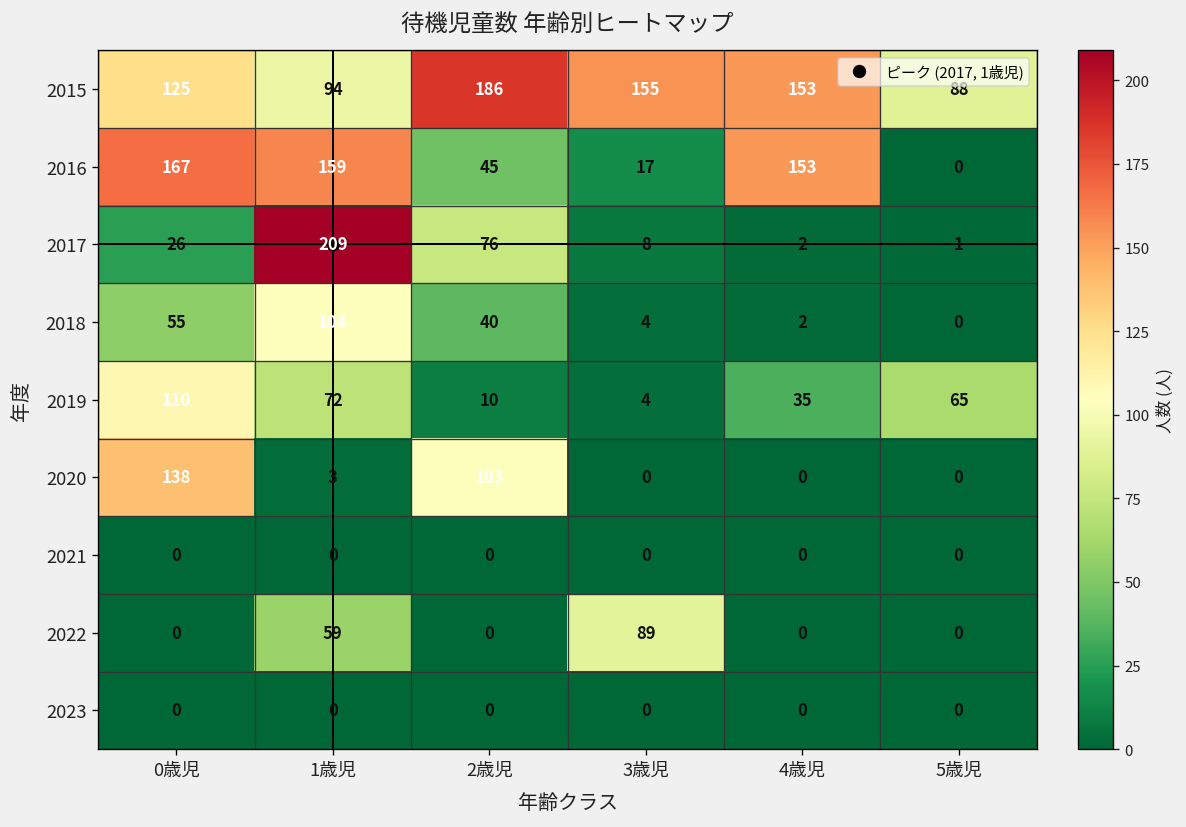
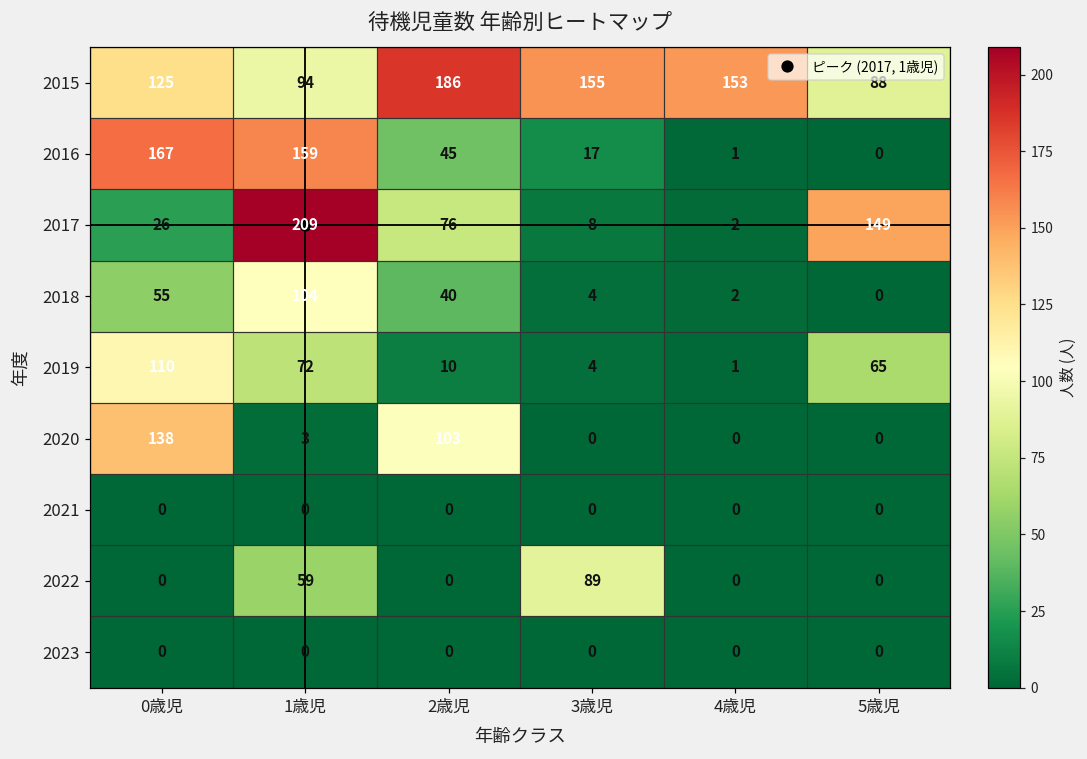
  {
    "2015": {
      "0歳児": 125,
      "1歳児": 94,
      "2歳児": 186,
      "3歳児": 155,
      "4歳児": 153
    },
    "2016": {
      "0歳児": 167,
      "1歳児": 159,
      "2歳児": 45,
      "3歳児": 17,
-     "4歳児": 153,
+     "4歳児": 1,
      "5歳児": 0
    },
    "2017": {
      "0歳児": 26,
      "2歳児": 76,
      "3歳児": 8,
      "4歳児": 2,
-     "5歳児": 1
+     "5歳児": 149
    },
    "2018": {
      "0歳児": 55,
      "1歳児": 104,
      "2歳児": 40,
      "3歳児": 4,
      "4歳児": 2,
      "5歳児": 0
    },
    "2019": {
      "0歳児": 110,
      "1歳児": 72,
      "2歳児": 10,
      "3歳児": 4,
-     "4歳児": 35,
+     "4歳児": 1,
      "5歳児": 65
    },
    "2020": {
      "0歳児": 138,
      "1歳児": 3,
      "2歳児": 103,
      "3歳児": 0,
      "4歳児": 0,
      "5歳児": 0
    },
    "2021": {
      "0歳児": 0,
      "1歳児": 0,
      "2歳児": 0,
      "3歳児": 0,
      "4歳児": 0,
      "5歳児": 0
    },
    "2022": {
      "0歳児": 0,
      "1歳児": 59,
      "2歳児": 0,
      "3歳児": 89,
      "4歳児": 0,
      "5歳児": 0
    },
    "2023": {
      "0歳児": 0,
      "1歳児": 0,
      "2歳児": 0,
      "3歳児": 0,
      "4歳児": 0,
      "5歳児": 0
    }
  }
